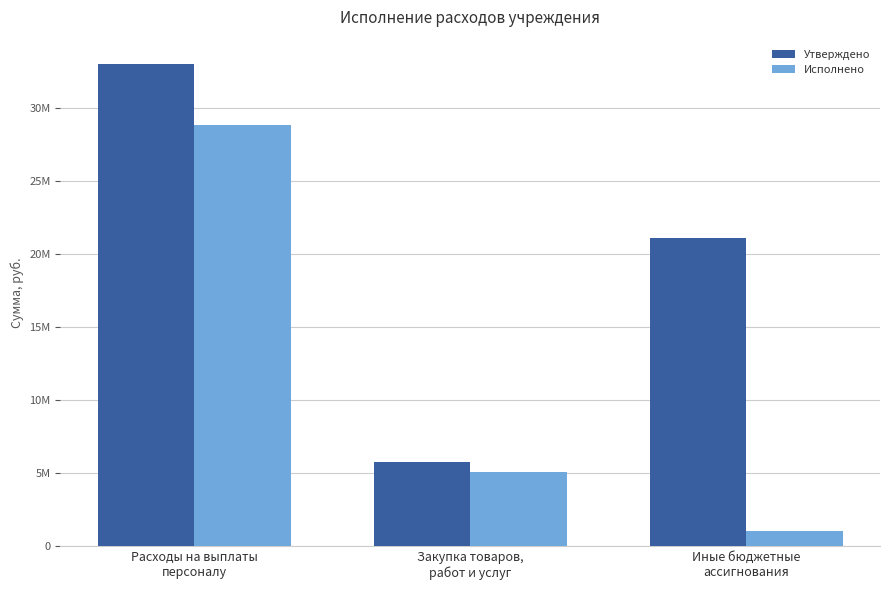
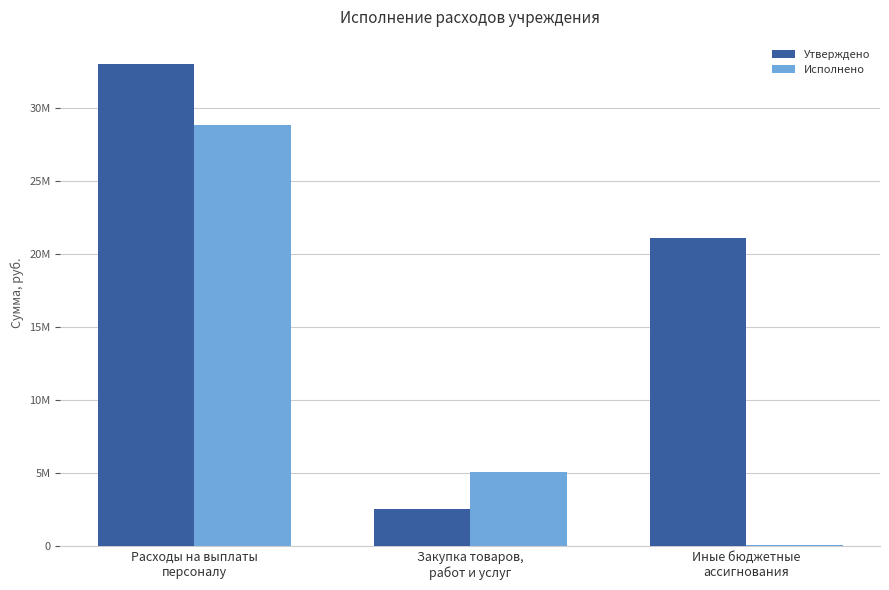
  {
    "Утверждено": {
      "Расходы на выплаты персоналу": 33000000,
-     "Закупка товаров, работ и услуг": 5800000,
+     "Закупка товаров, работ и услуг": 2500000,
      "Иные бюджетные ассигнования": 21100000
    },
    "Исполнено": {
      "Расходы на выплаты персоналу": 28800000,
      "Закупка товаров, работ и услуг": 5100000,
-     "Иные бюджетные ассигнования": 1000000
+     "Иные бюджетные ассигнования": 100000
    }
  }
